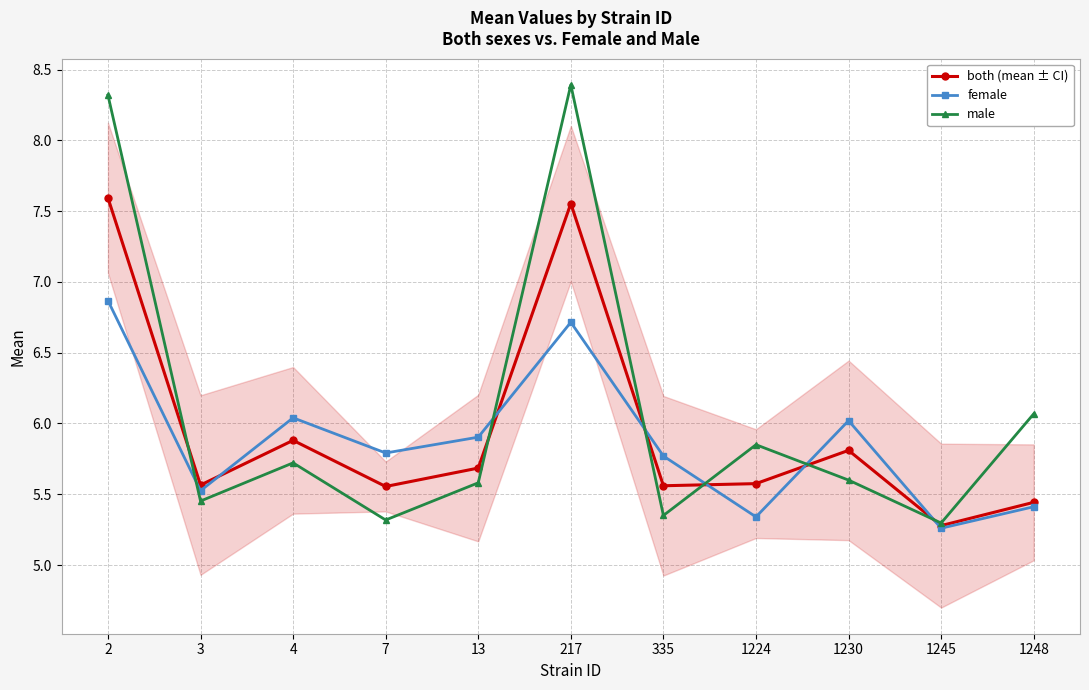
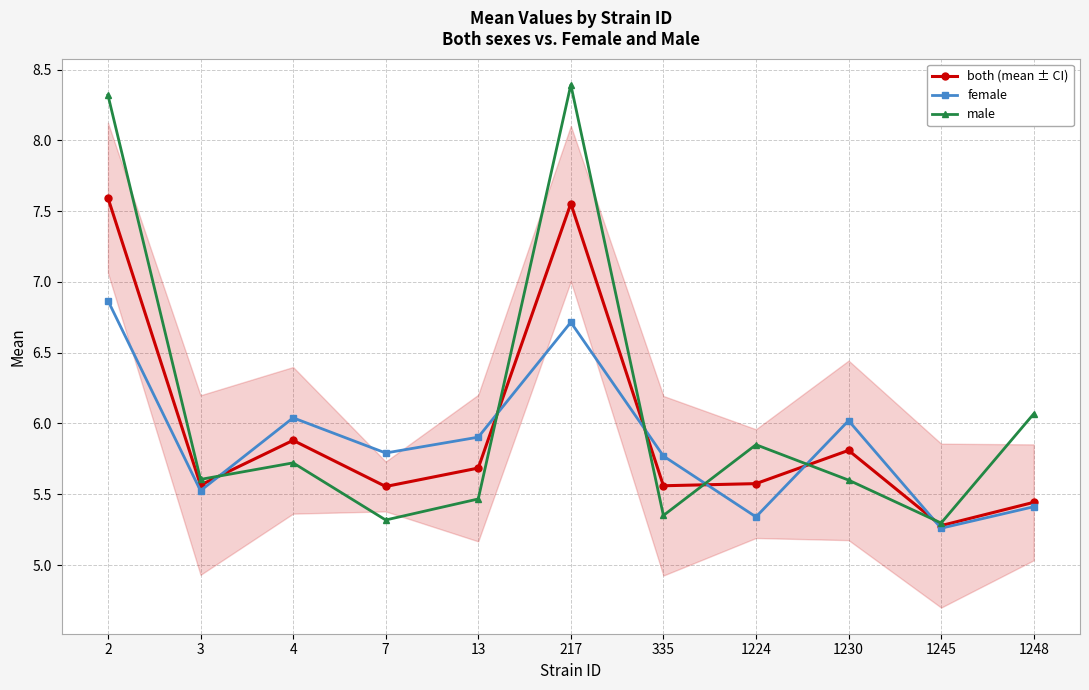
  {
    "female": {
      "2": 6.87,
      "3": 5.53,
      "4": 6.04,
      "7": 5.79,
      "13": 5.90,
      "217": 6.72,
      "335": 5.77,
      "1224": 5.34,
      "1230": 6.02,
      "1245": 5.26,
      "1248": 5.41
    },
    "male": {
      "2": 8.32,
-     "3": 5.45,
+     "3": 5.61,
      "4": 5.72,
      "7": 5.32,
-     "13": 5.58,
+     "13": 5.47,
      "217": 8.39,
      "335": 5.35,
      "1224": 5.85,
      "1230": 5.60,
      "1245": 5.30,
      "1248": 6.07
    }
  }
